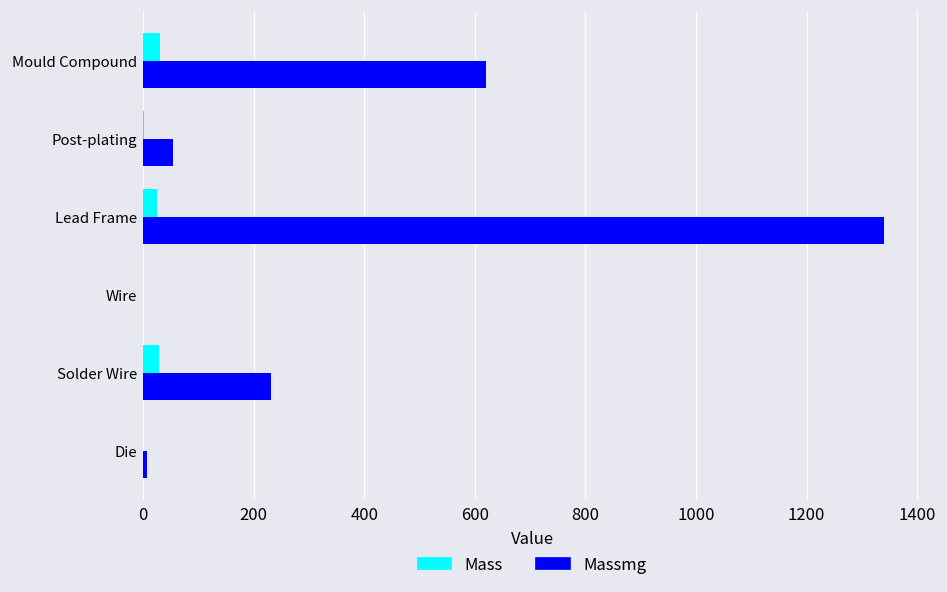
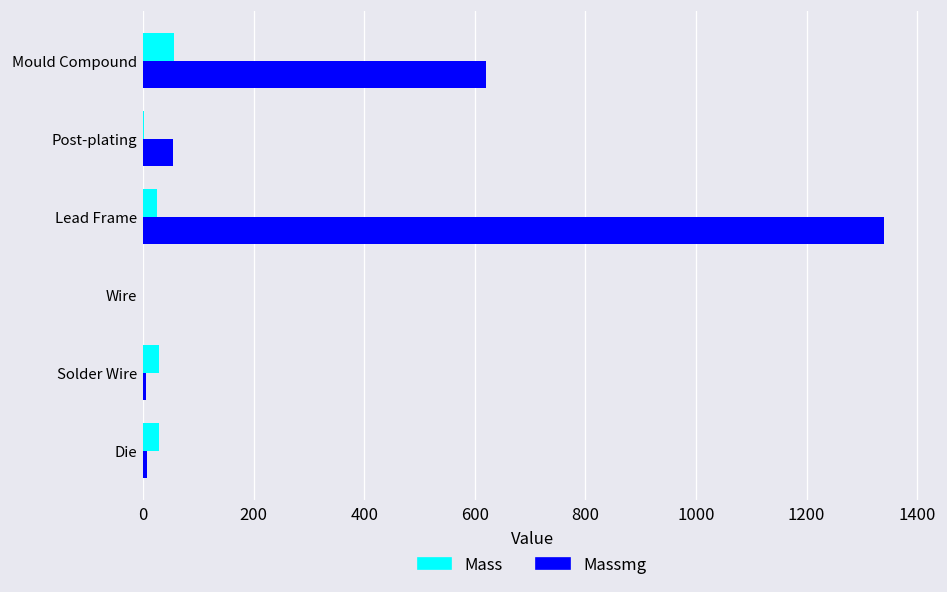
  {
    "Mass": {
-     "Mould Compound": 30,
+     "Mould Compound": 60,
      "Lead Frame": 20,
      "Solder Wire": 30,
-     "Die": 0
+     "Die": 30
    },
    "Massmg": {
      "Mould Compound": 620,
      "Post-plating": 60,
      "Lead Frame": 1340,
-     "Solder Wire": 230,
+     "Solder Wire": 10,
      "Die": 10
    }
  }
